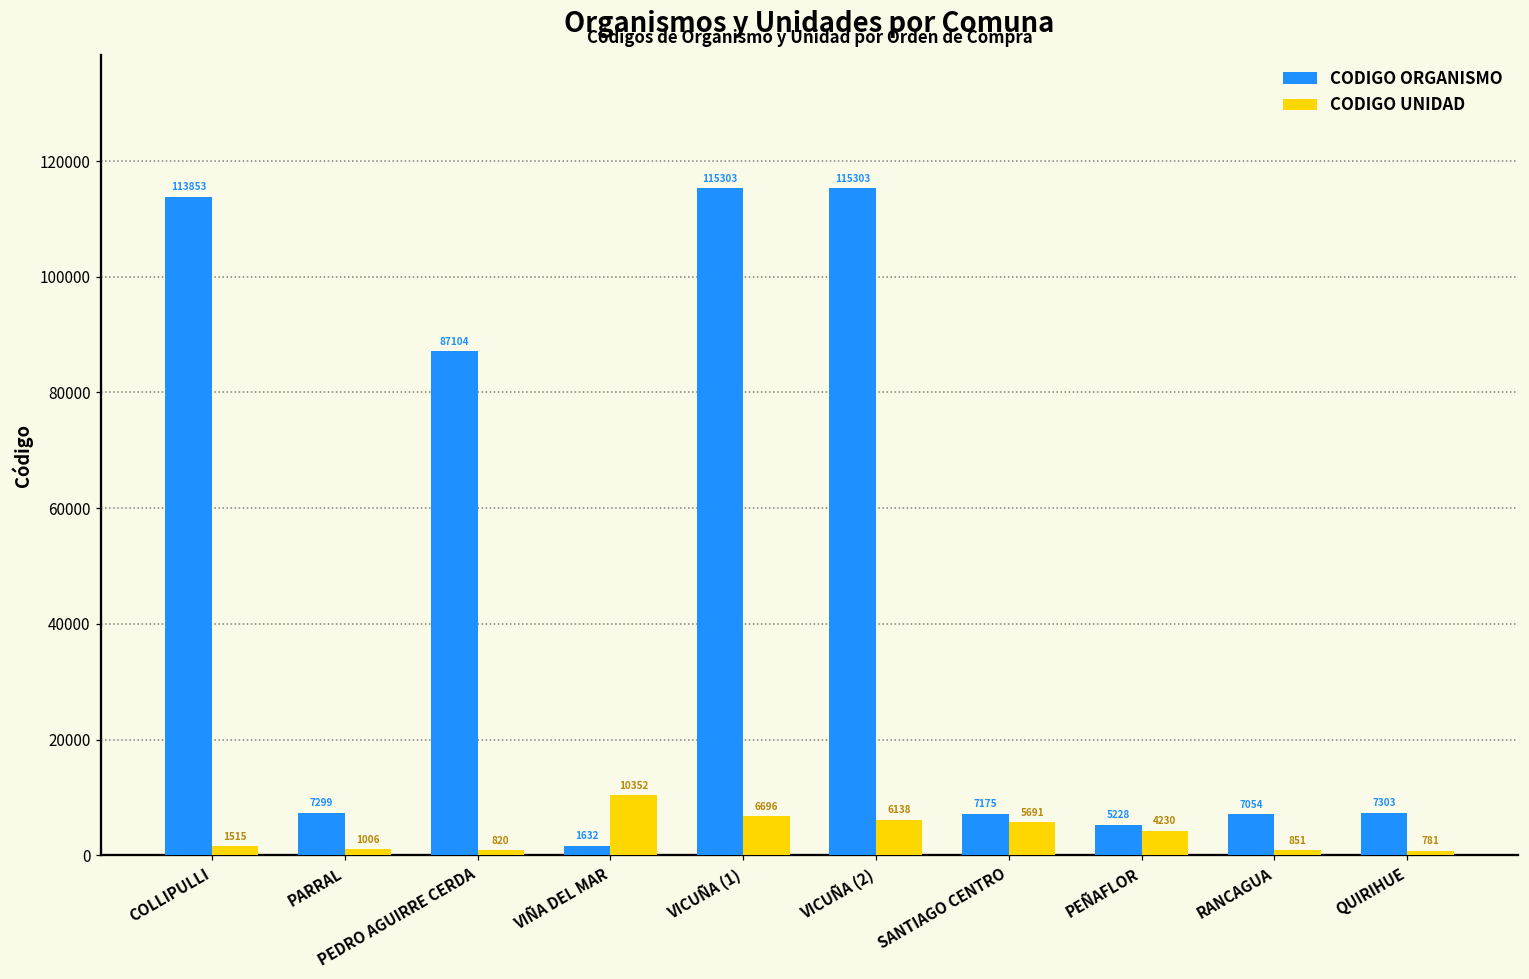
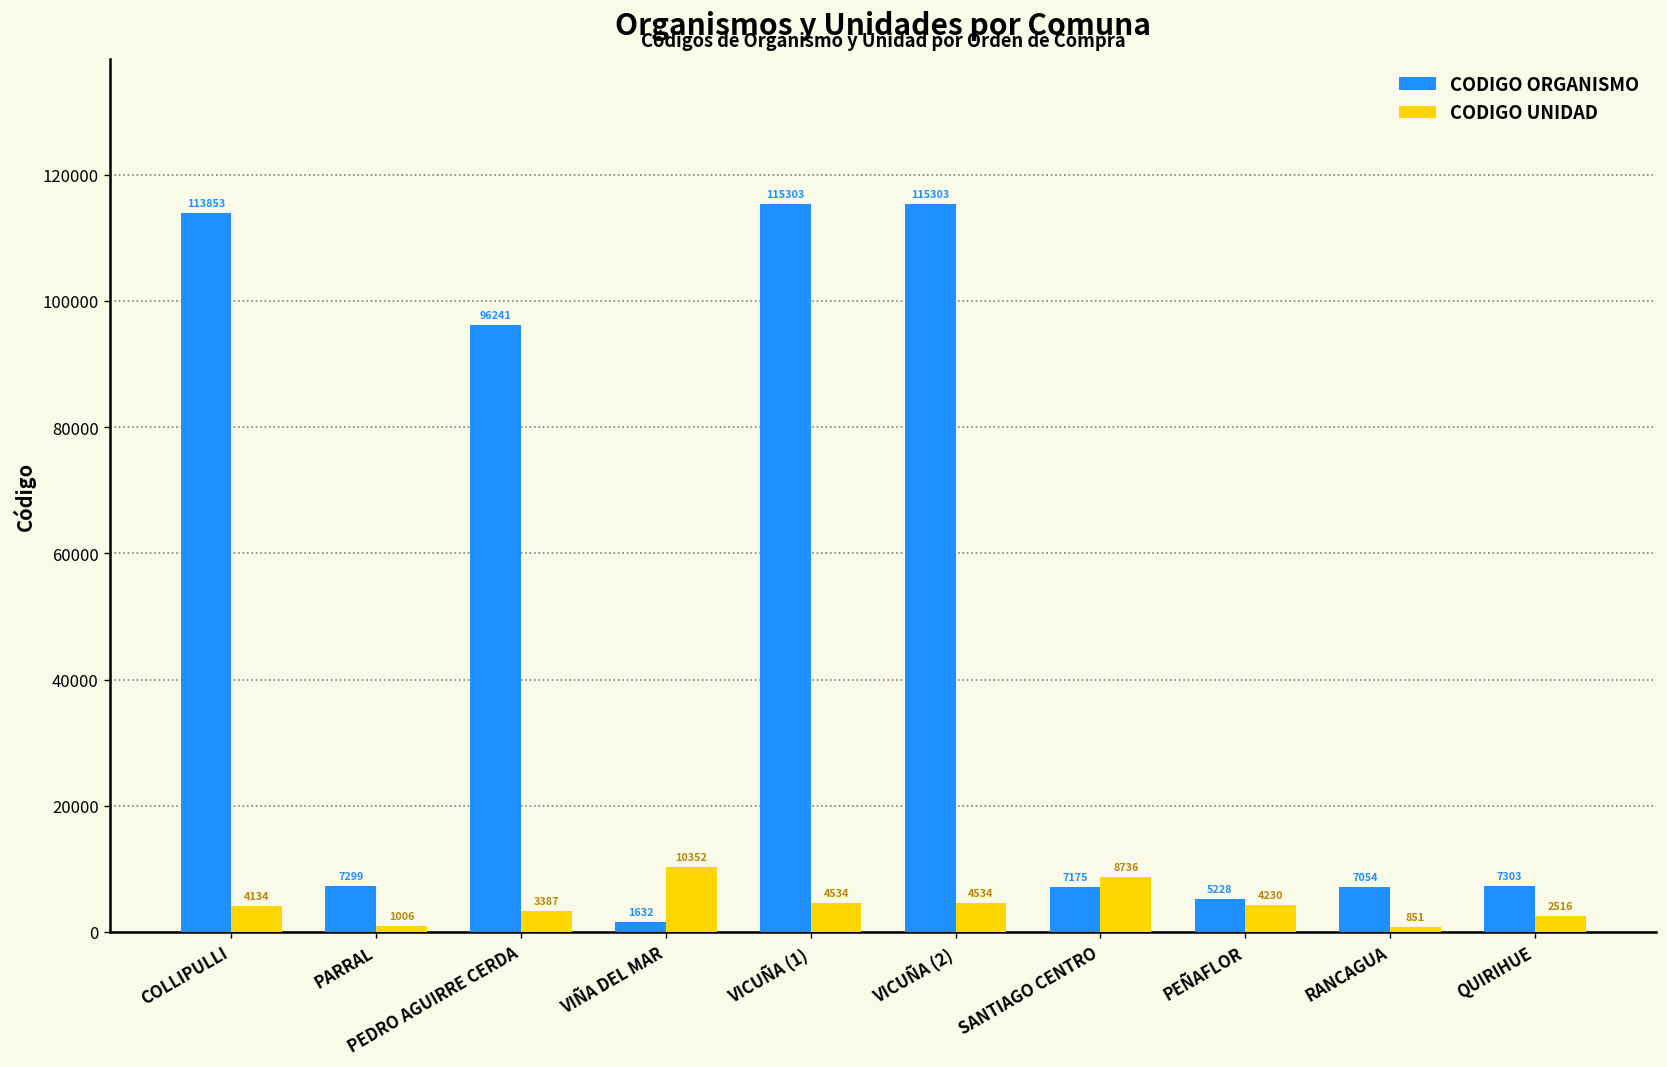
  {
    "CODIGO ORGANISMO": {
      "COLLIPULLI": 113853,
      "PARRAL": 7299,
-     "PEDRO AGUIRRE CERDA": 87104,
+     "PEDRO AGUIRRE CERDA": 96241,
      "VIÑA DEL MAR": 1632,
      "VICUÑA (1)": 115303,
      "VICUÑA (2)": 115303,
      "SANTIAGO CENTRO": 7175,
      "PEÑAFLOR": 5228,
      "RANCAGUA": 7054,
      "QUIRIHUE": 7303
    },
    "CODIGO UNIDAD": {
-     "COLLIPULLI": 1515,
+     "COLLIPULLI": 4134,
      "PARRAL": 1006,
-     "PEDRO AGUIRRE CERDA": 820,
+     "PEDRO AGUIRRE CERDA": 3387,
      "VIÑA DEL MAR": 10352,
-     "VICUÑA (1)": 6696,
-     "VICUÑA (2)": 6138,
-     "SANTIAGO CENTRO": 5691,
+     "VICUÑA (1)": 4534,
+     "VICUÑA (2)": 4534,
+     "SANTIAGO CENTRO": 8736,
      "PEÑAFLOR": 4230,
      "RANCAGUA": 851,
-     "QUIRIHUE": 781
+     "QUIRIHUE": 2516
    }
  }
